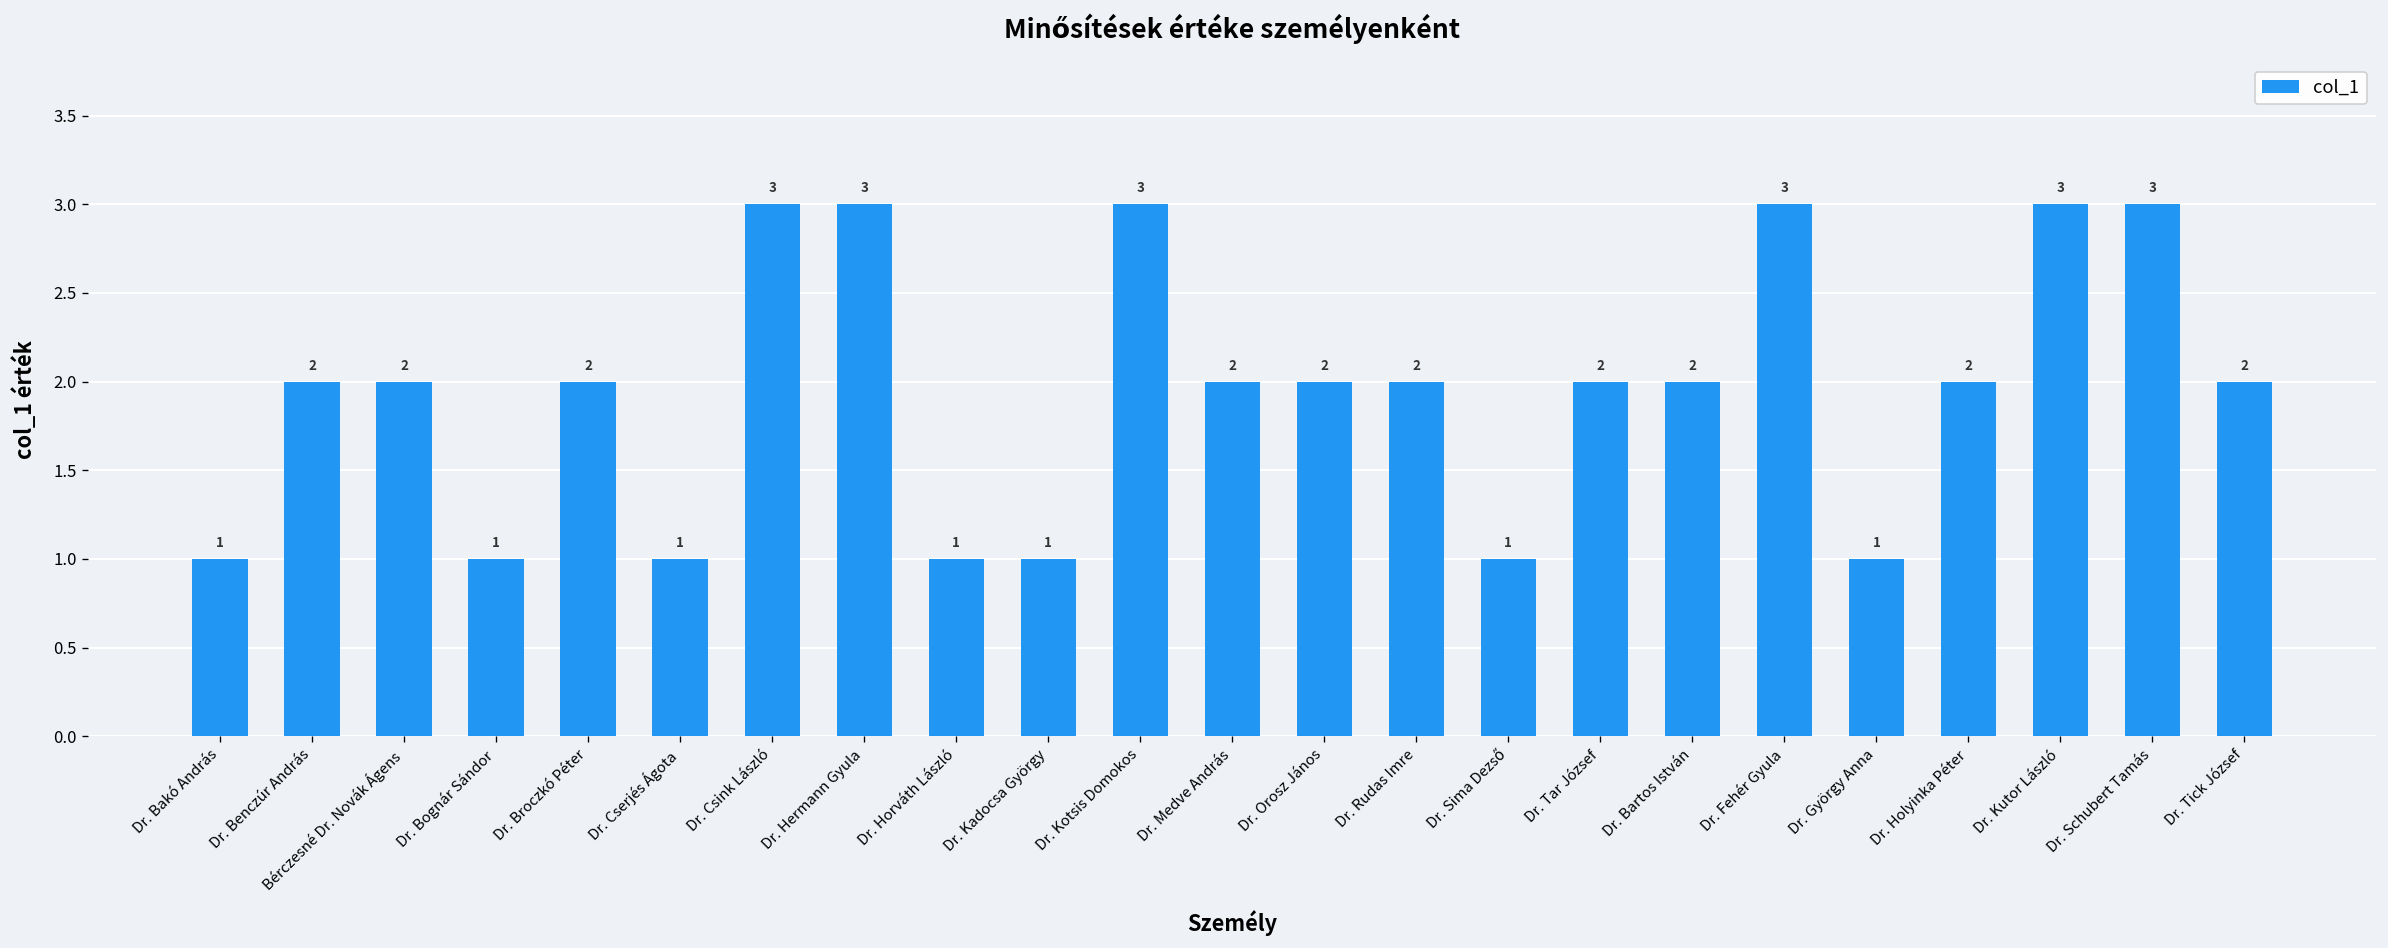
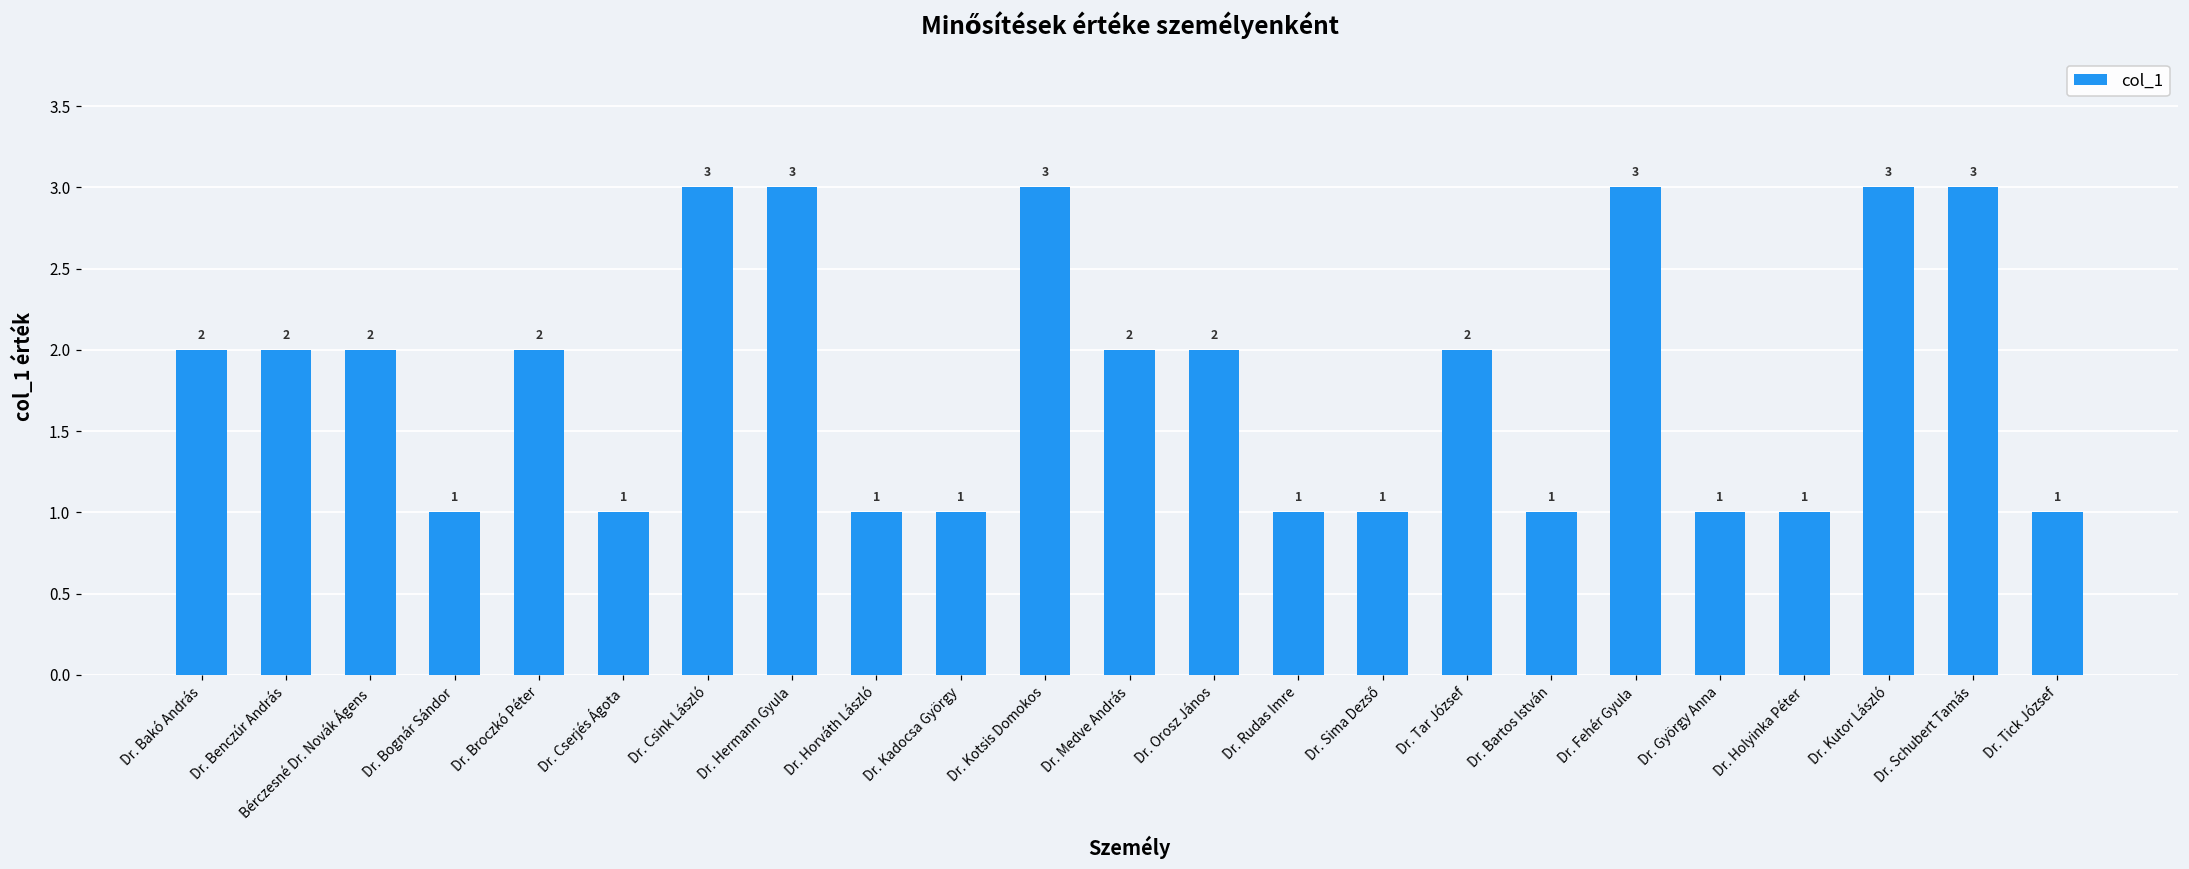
  {
-   "Dr. Bakó András": 1,
+   "Dr. Bakó András": 2,
    "Dr. Benczúr András": 2,
    "Bérczesné Dr. Novák Ágens": 2,
    "Dr. Bognár Sándor": 1,
    "Dr. Broczkó Péter": 2,
    "Dr. Cserjés Ágota": 1,
    "Dr. Csink László": 3,
    "Dr. Hermann Gyula": 3,
    "Dr. Horváth László": 1,
    "Dr. Kadocsa György": 1,
    "Dr. Kotsis Domokos": 3,
    "Dr. Medve András": 2,
    "Dr. Orosz János": 2,
-   "Dr. Rudas Imre": 2,
+   "Dr. Rudas Imre": 1,
    "Dr. Sima Dezső": 1,
    "Dr. Tar József": 2,
-   "Dr. Bartos István": 2,
+   "Dr. Bartos István": 1,
    "Dr. Fehér Gyula": 3,
    "Dr. György Anna": 1,
-   "Dr. Holyinka Péter": 2,
+   "Dr. Holyinka Péter": 1,
    "Dr. Kutor László": 3,
    "Dr. Schubert Tamás": 3,
-   "Dr. Tick József": 2
+   "Dr. Tick József": 1
  }
